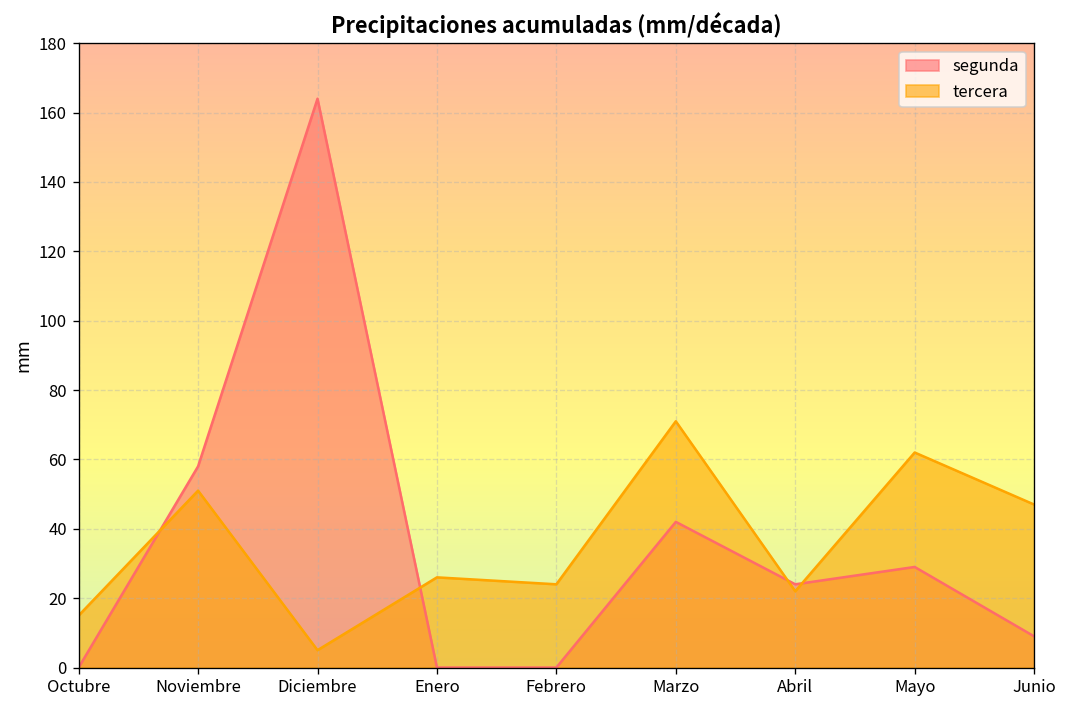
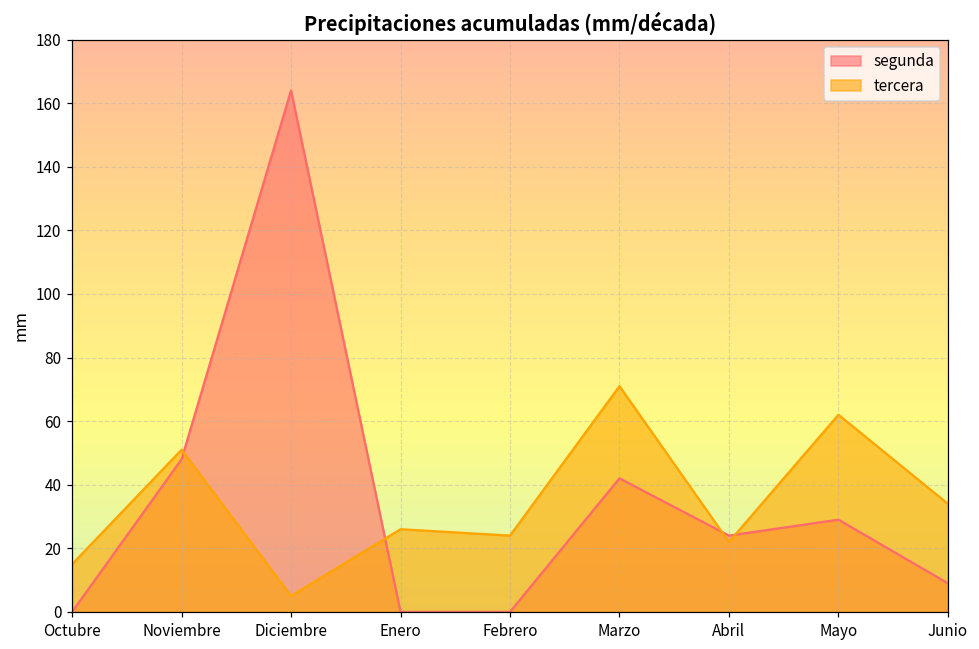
  {
    "segunda": {
      "Octubre": 0,
-     "Noviembre": 58,
+     "Noviembre": 48,
      "Diciembre": 164,
      "Enero": 0,
      "Febrero": 0,
      "Marzo": 42,
      "Abril": 24,
      "Mayo": 29,
      "Junio": 9
    },
    "tercera": {
      "Octubre": 15,
      "Noviembre": 51,
      "Diciembre": 5,
      "Enero": 26,
      "Febrero": 24,
      "Marzo": 71,
      "Abril": 22,
      "Mayo": 62,
-     "Junio": 47
+     "Junio": 34
    }
  }
